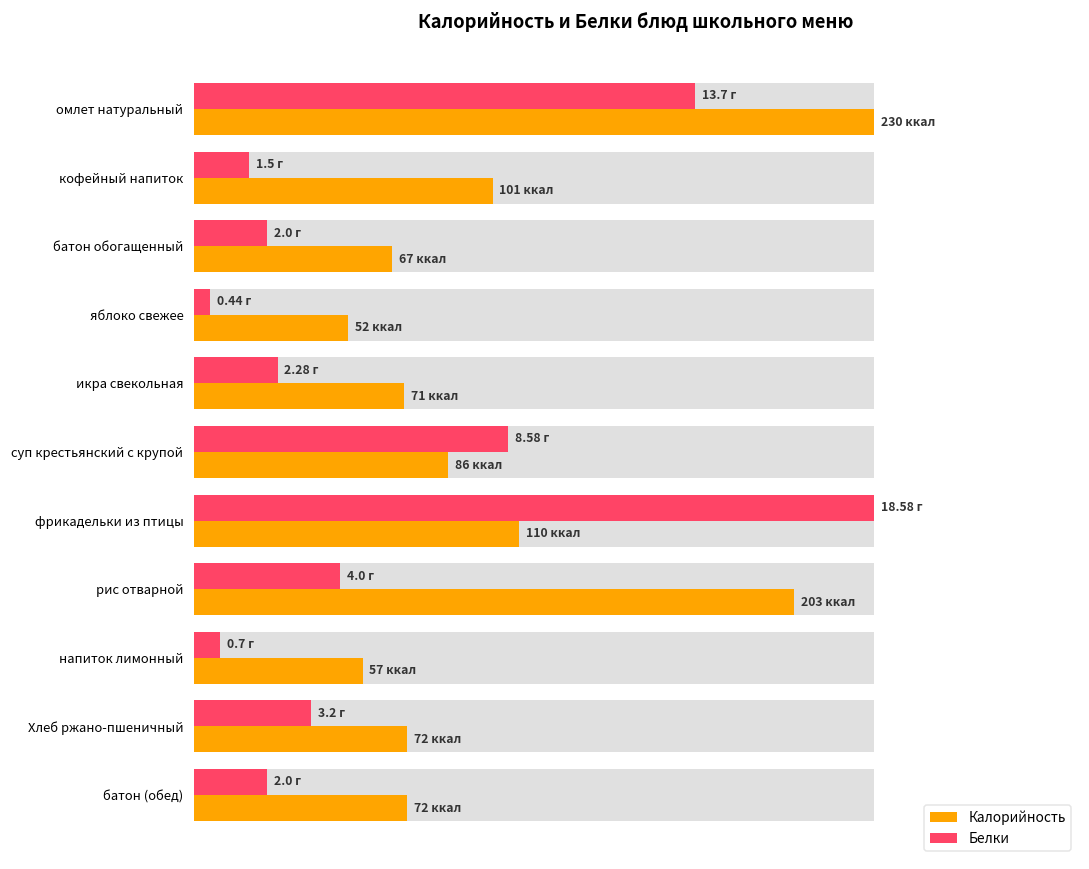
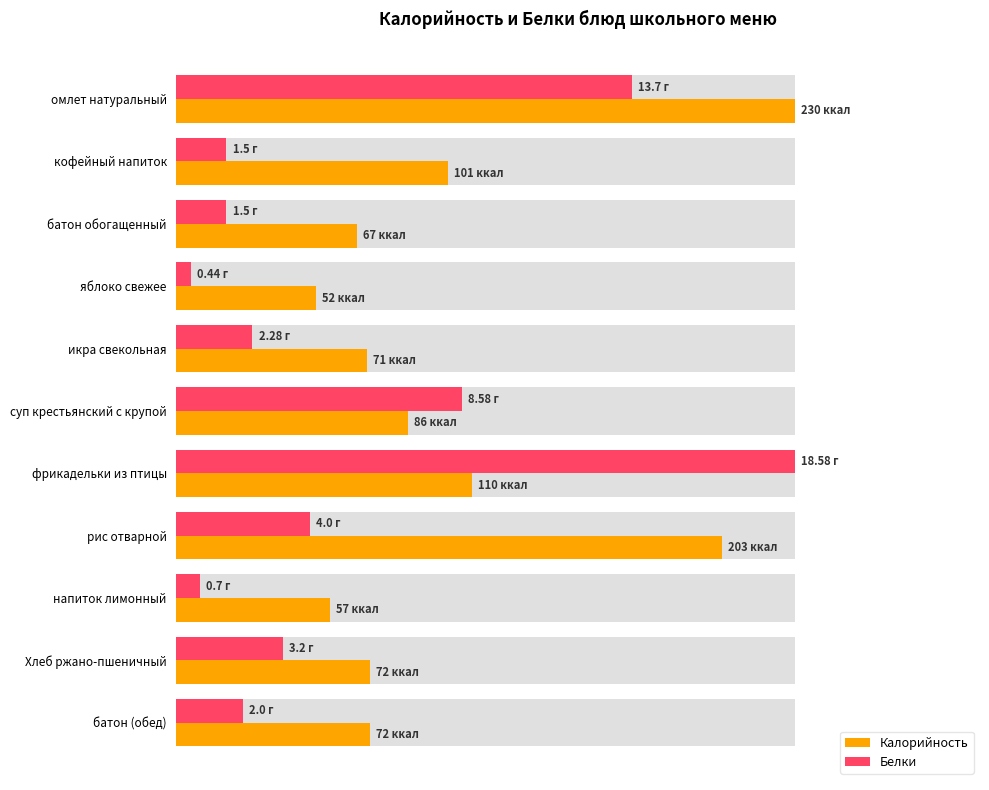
  {
    "Белки": {
-     "батон обогащенный": 2.0
+     "батон обогащенный": 1.5
    }
  }
